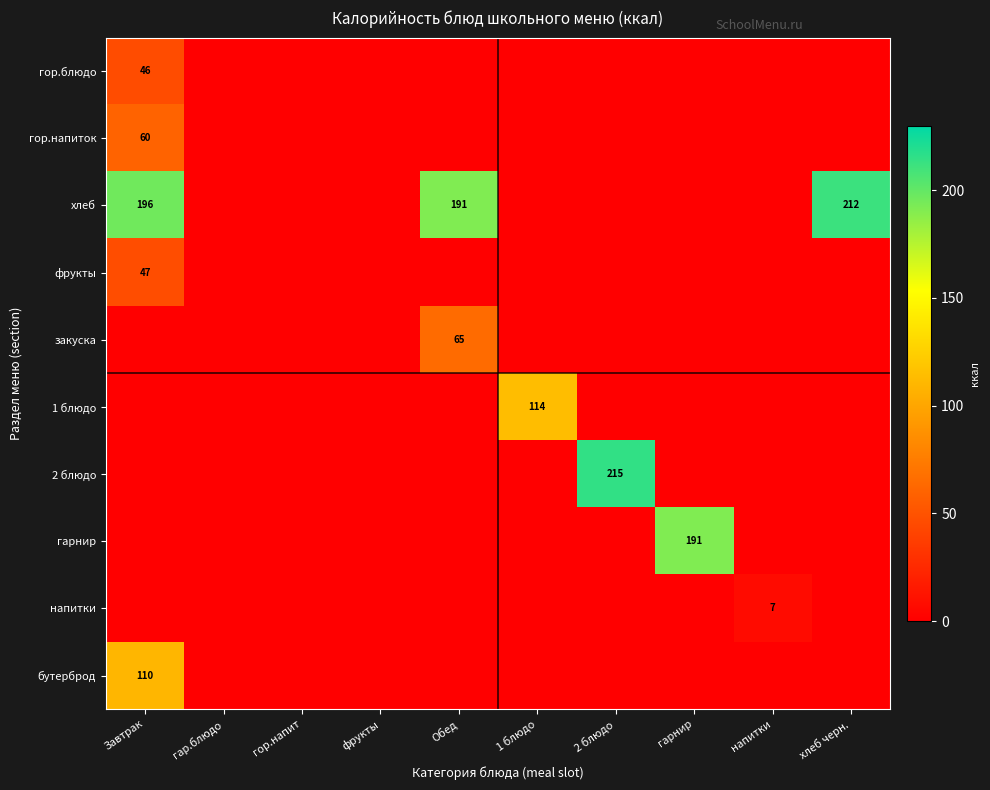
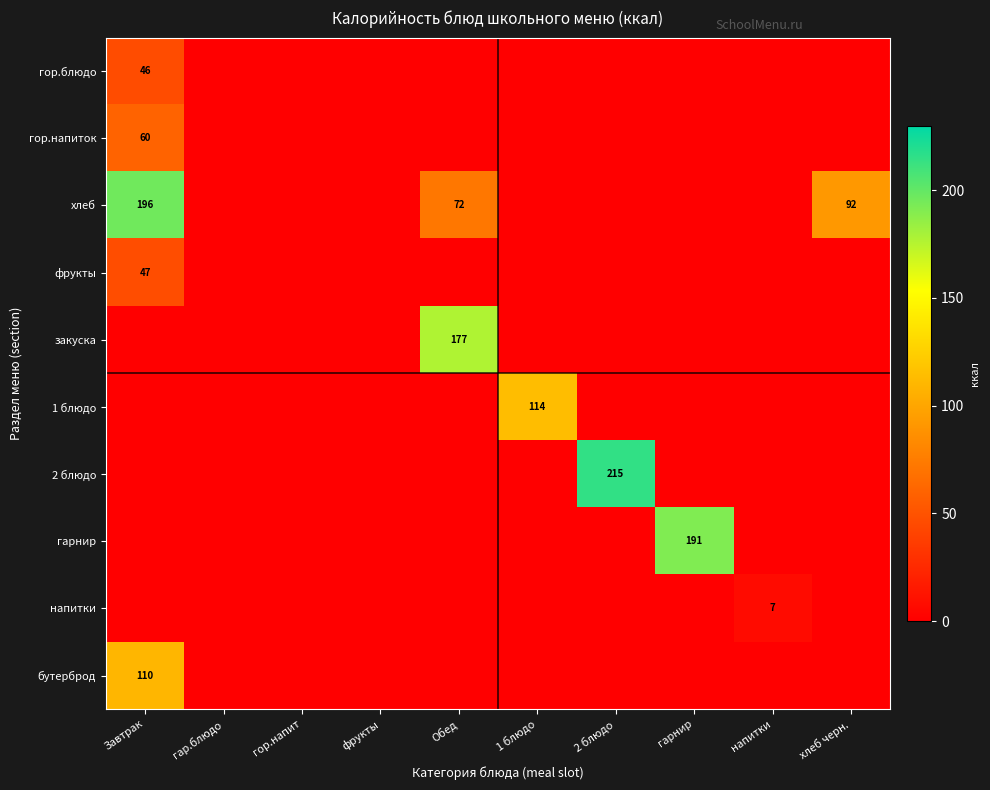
  {
    "гор.блюдо": {
      "Завтрак": 46
    },
    "гор.напиток": {
      "Завтрак": 60
    },
    "хлеб": {
      "Завтрак": 196,
-     "Обед": 191,
-     "хлеб черн.": 212
+     "Обед": 72,
+     "хлеб черн.": 92
    },
    "фрукты": {
      "Завтрак": 47
    },
    "закуска": {
-     "Обед": 65
+     "Обед": 177
    },
    "1 блюдо": {
      "1 блюдо": 114
    },
    "2 блюдо": {
      "2 блюдо": 215
    },
    "гарнир": {
      "гарнир": 191
    },
    "напитки": {
      "напитки": 7
    },
    "бутерброд": {
      "Завтрак": 110
    }
  }
